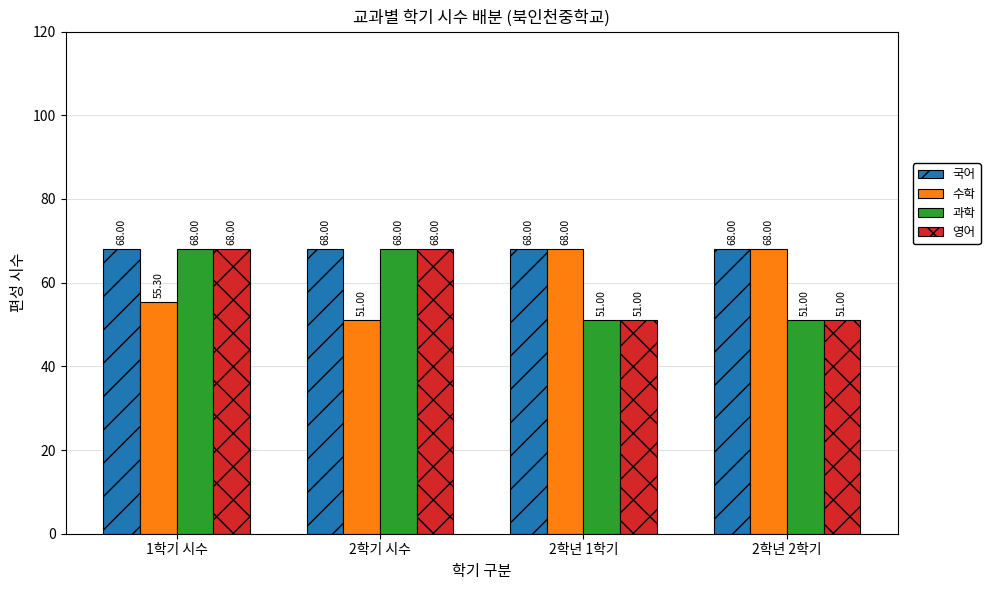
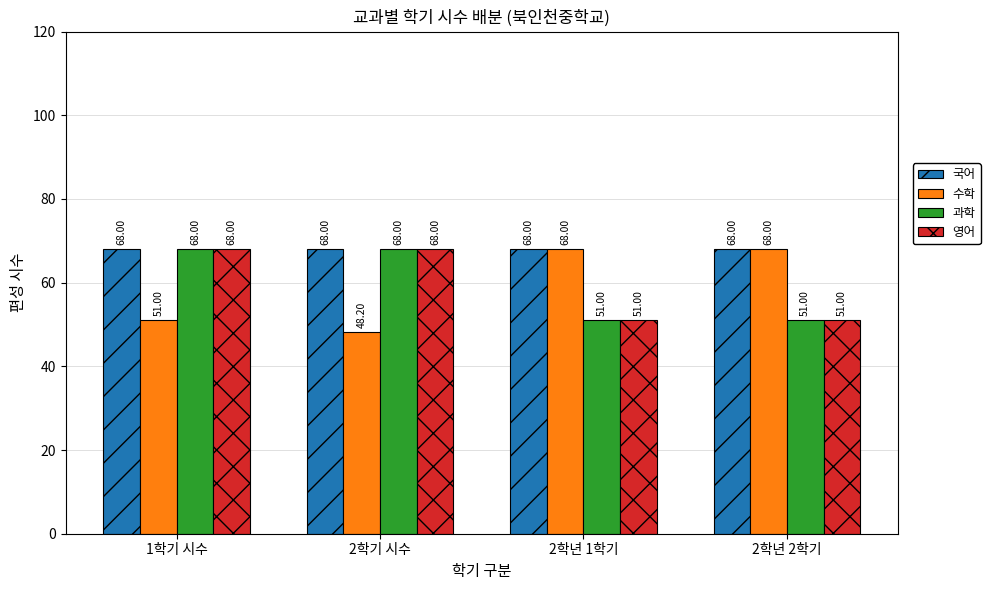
  {
    "국어": {
      "1학기 시수": 68.00,
      "2학기 시수": 68.00,
      "2학년 1학기": 68.00,
      "2학년 2학기": 68.00
    },
    "수학": {
-     "1학기 시수": 55.30,
-     "2학기 시수": 51.00,
+     "1학기 시수": 51.00,
+     "2학기 시수": 48.20,
      "2학년 1학기": 68.00,
      "2학년 2학기": 68.00
    },
    "과학": {
      "1학기 시수": 68.00,
      "2학기 시수": 68.00,
      "2학년 1학기": 51.00,
      "2학년 2학기": 51.00
    },
    "영어": {
      "1학기 시수": 68.00,
      "2학기 시수": 68.00,
      "2학년 1학기": 51.00,
      "2학년 2학기": 51.00
    }
  }
